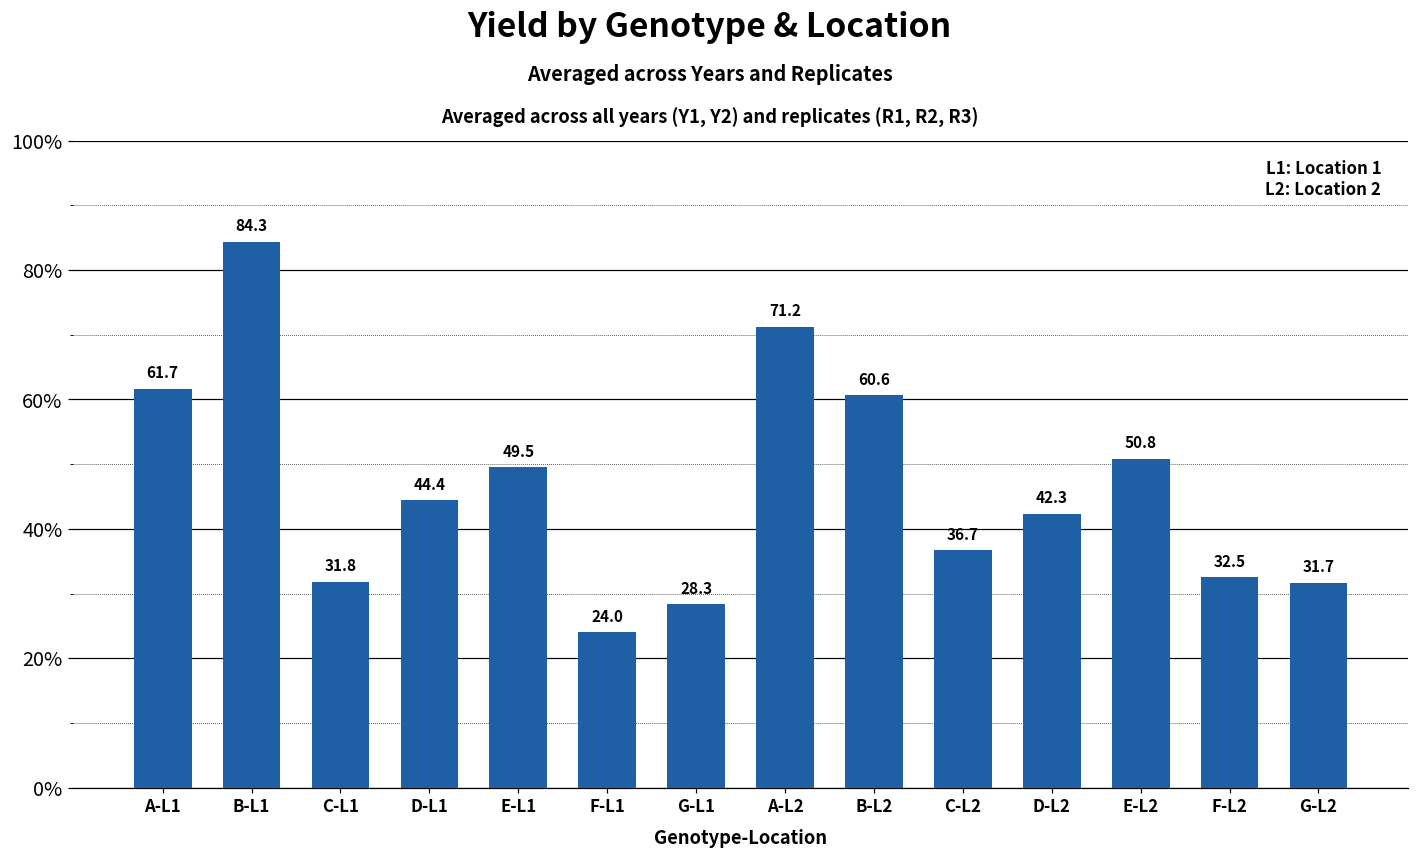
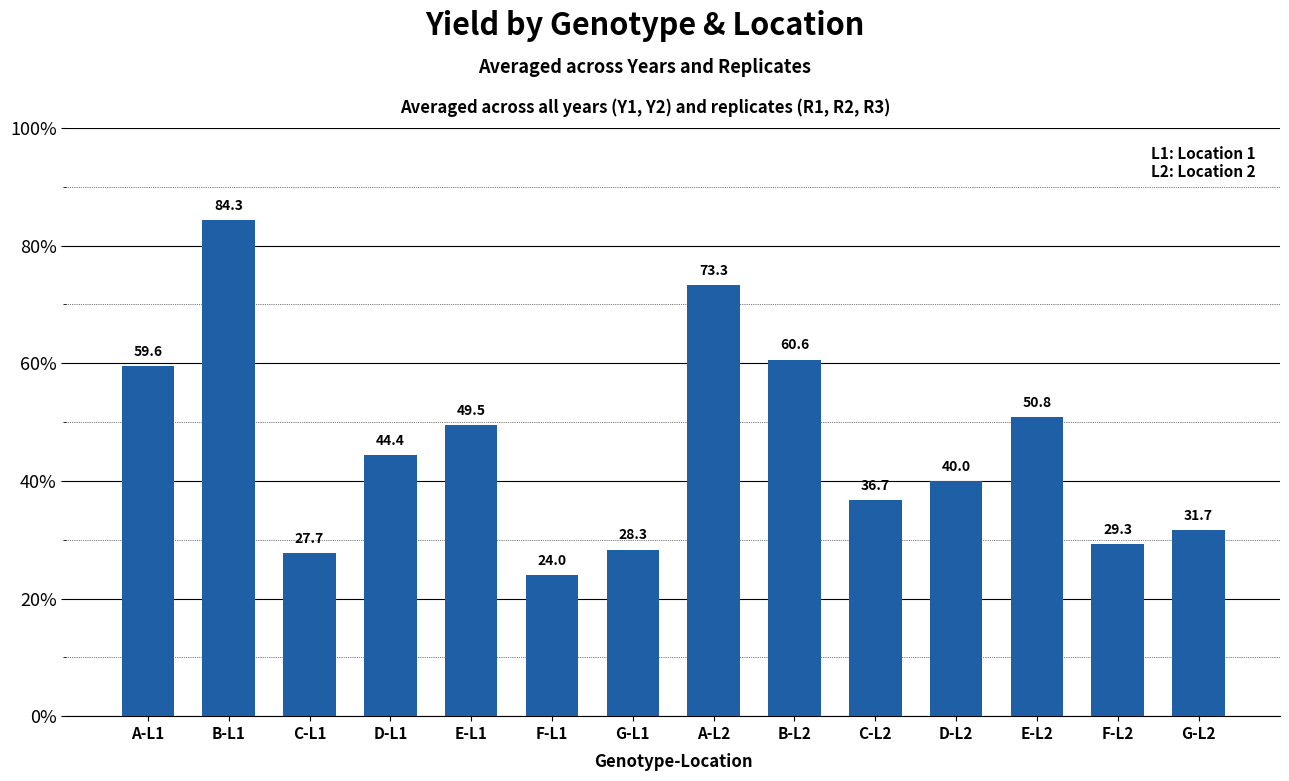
  {
-   "A-L1": 61.7,
+   "A-L1": 59.6,
    "B-L1": 84.3,
-   "C-L1": 31.8,
+   "C-L1": 27.7,
    "D-L1": 44.4,
    "E-L1": 49.5,
    "F-L1": 24.0,
    "G-L1": 28.3,
-   "A-L2": 71.2,
+   "A-L2": 73.3,
    "B-L2": 60.6,
    "C-L2": 36.7,
-   "D-L2": 42.3,
+   "D-L2": 40.0,
    "E-L2": 50.8,
-   "F-L2": 32.5,
+   "F-L2": 29.3,
    "G-L2": 31.7
  }
